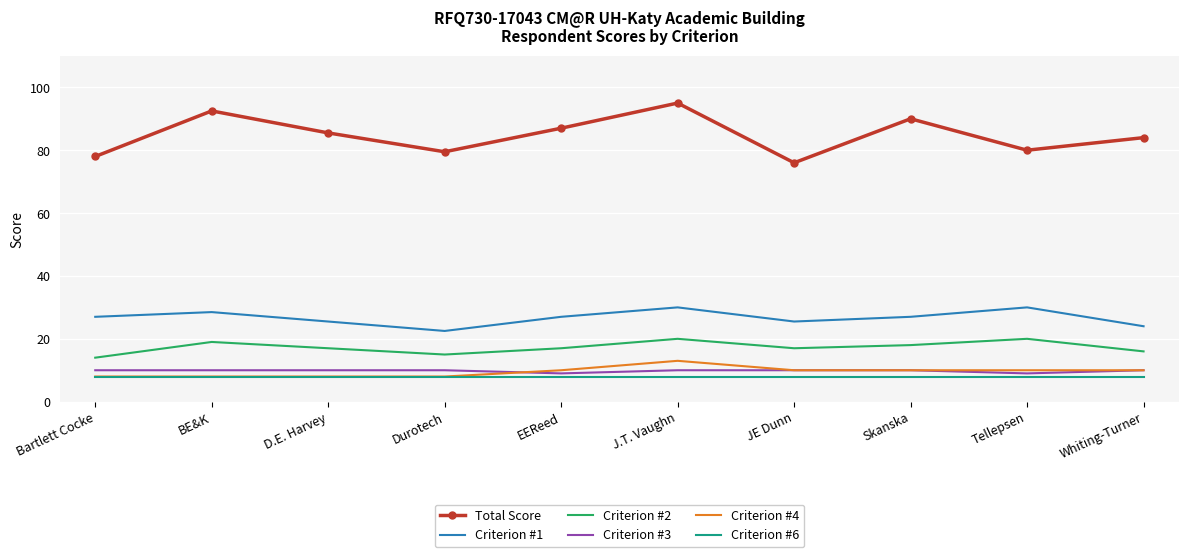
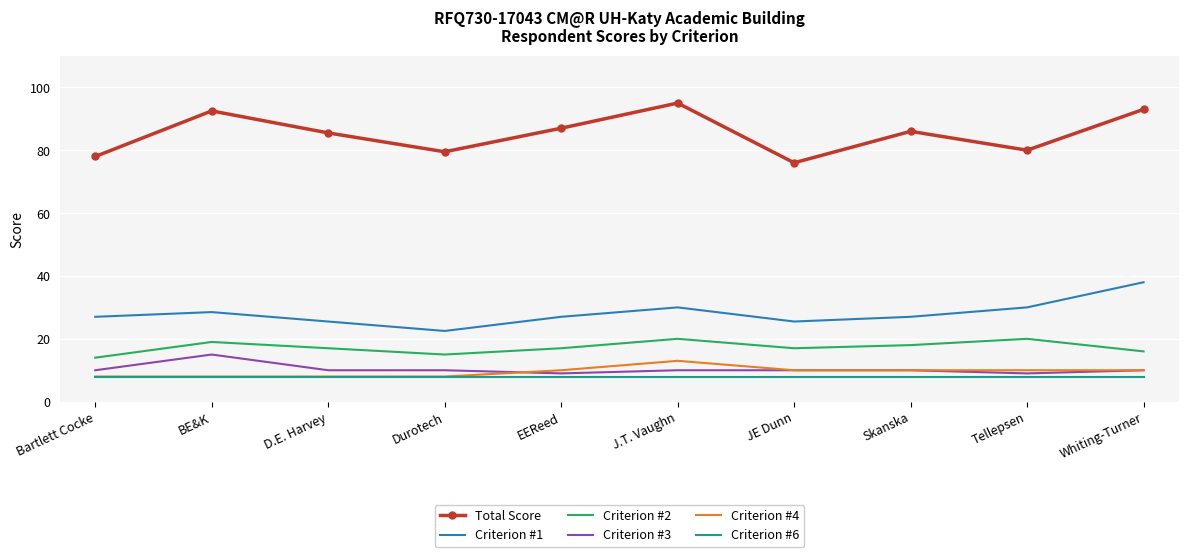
  {
    "Total Score": {
      "Bartlett Cocke": 78,
      "BE&K": 93,
      "D.E. Harvey": 86,
      "Durotech": 80,
      "EEReed": 87,
      "J.T. Vaughn": 95,
      "JE Dunn": 76,
-     "Skanska": 90,
+     "Skanska": 86,
      "Tellepsen": 80,
-     "Whiting-Turner": 84
+     "Whiting-Turner": 93
    },
    "Criterion #1": {
      "Bartlett Cocke": 27,
      "BE&K": 29,
      "D.E. Harvey": 26,
      "Durotech": 23,
      "EEReed": 27,
      "J.T. Vaughn": 30,
      "JE Dunn": 26,
      "Skanska": 27,
      "Tellepsen": 30,
-     "Whiting-Turner": 24
+     "Whiting-Turner": 38
    },
    "Criterion #3": {
      "Bartlett Cocke": 10,
-     "BE&K": 10,
+     "BE&K": 15,
      "D.E. Harvey": 10,
      "Durotech": 10,
      "EEReed": 9,
      "J.T. Vaughn": 10,
      "Tellepsen": 9
    },
    "Criterion #4": {
      "EEReed": 10,
      "J.T. Vaughn": 13,
      "Tellepsen": 10
    }
  }
